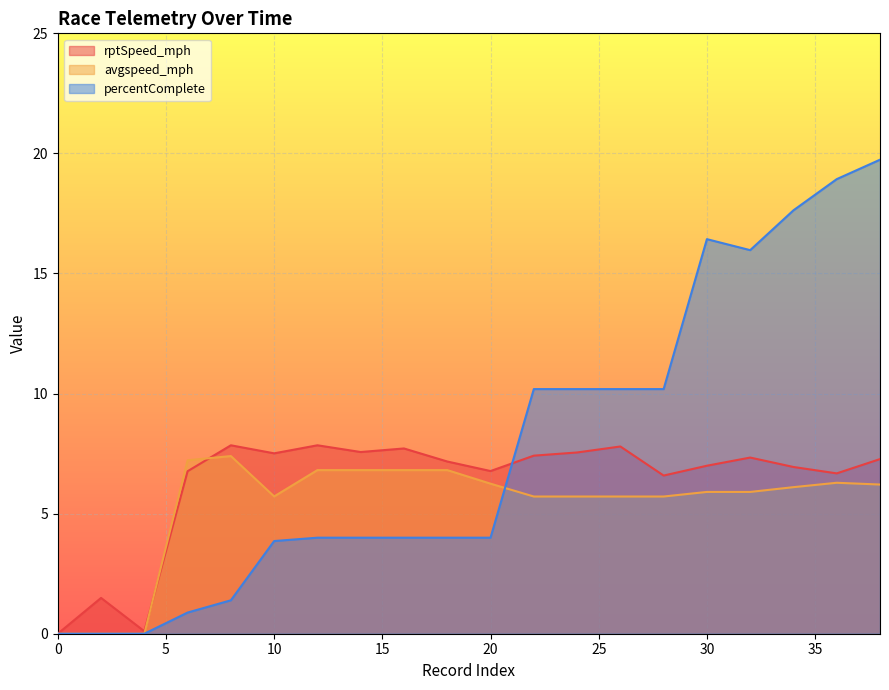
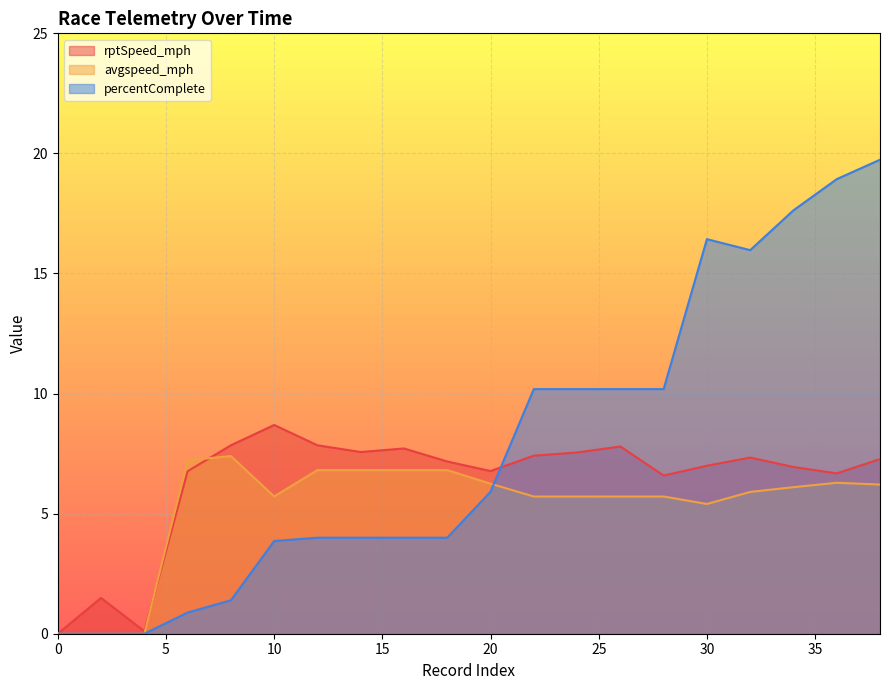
  {
    "rptSpeed_mph": {
-     "10": 7.5,
+     "10": 8.7,
      "20": 6.8,
      "30": 7.0
    },
    "avgspeed_mph": {
      "10": 5.7,
      "20": 6.2,
-     "30": 5.9
+     "30": 5.4
    },
    "percentComplete": {
      "10": 3.9,
-     "20": 4.0,
+     "20": 5.9,
      "30": 16.4
    }
  }
